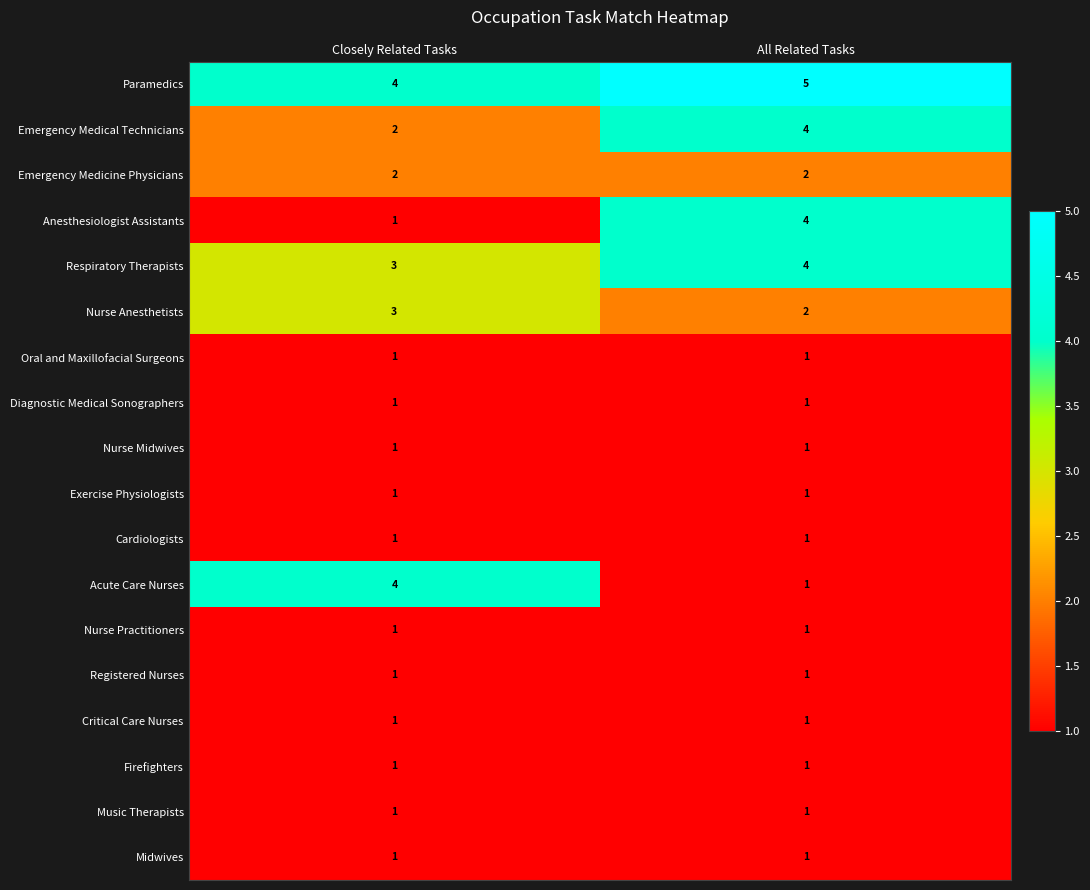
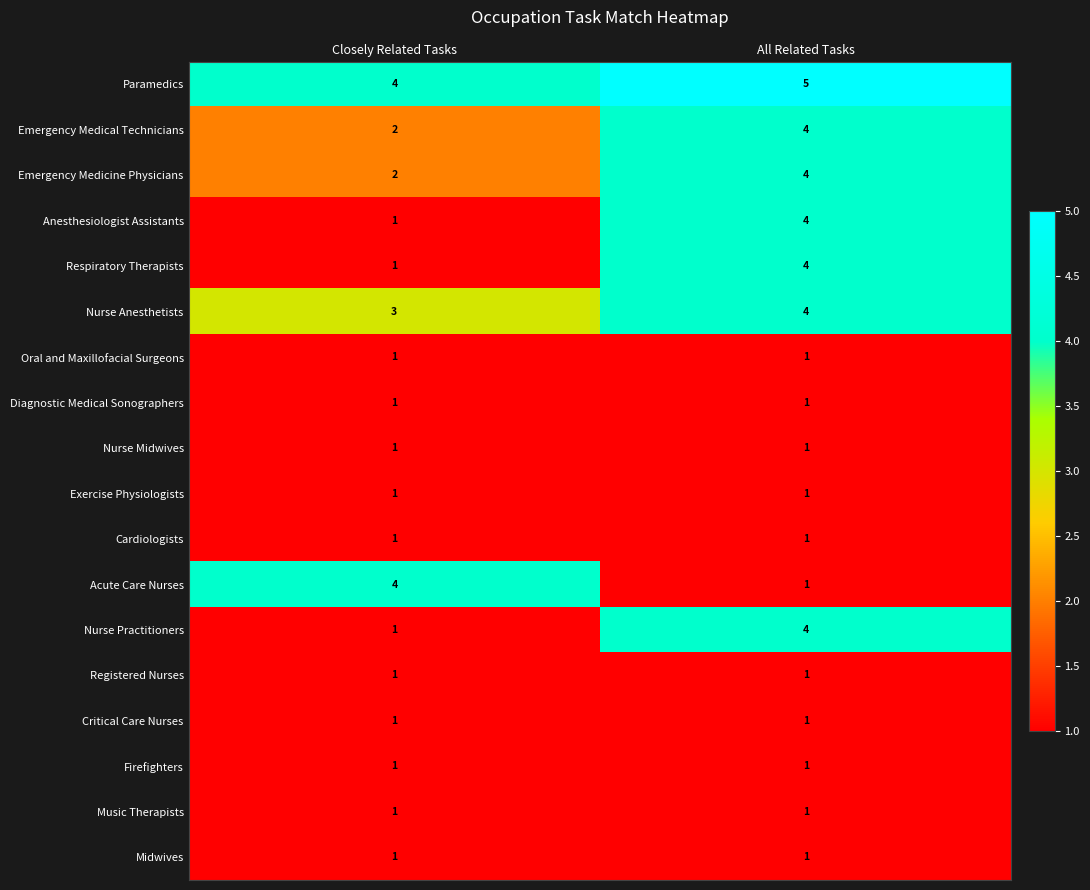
  {
    "Paramedics": {
      "Closely Related Tasks": 4,
      "All Related Tasks": 5
    },
    "Emergency Medical Technicians": {
      "Closely Related Tasks": 2,
      "All Related Tasks": 4
    },
    "Emergency Medicine Physicians": {
      "Closely Related Tasks": 2,
-     "All Related Tasks": 2
+     "All Related Tasks": 4
    },
    "Anesthesiologist Assistants": {
      "Closely Related Tasks": 1,
      "All Related Tasks": 4
    },
    "Respiratory Therapists": {
-     "Closely Related Tasks": 3,
+     "Closely Related Tasks": 1,
      "All Related Tasks": 4
    },
    "Nurse Anesthetists": {
      "Closely Related Tasks": 3,
-     "All Related Tasks": 2
+     "All Related Tasks": 4
    },
    "Oral and Maxillofacial Surgeons": {
      "Closely Related Tasks": 1,
      "All Related Tasks": 1
    },
    "Diagnostic Medical Sonographers": {
      "Closely Related Tasks": 1,
      "All Related Tasks": 1
    },
    "Nurse Midwives": {
      "Closely Related Tasks": 1,
      "All Related Tasks": 1
    },
    "Exercise Physiologists": {
      "Closely Related Tasks": 1,
      "All Related Tasks": 1
    },
    "Cardiologists": {
      "Closely Related Tasks": 1,
      "All Related Tasks": 1
    },
    "Acute Care Nurses": {
      "Closely Related Tasks": 4,
      "All Related Tasks": 1
    },
    "Nurse Practitioners": {
      "Closely Related Tasks": 1,
-     "All Related Tasks": 1
+     "All Related Tasks": 4
    },
    "Registered Nurses": {
      "Closely Related Tasks": 1,
      "All Related Tasks": 1
    },
    "Critical Care Nurses": {
      "Closely Related Tasks": 1,
      "All Related Tasks": 1
    },
    "Firefighters": {
      "Closely Related Tasks": 1,
      "All Related Tasks": 1
    },
    "Music Therapists": {
      "Closely Related Tasks": 1,
      "All Related Tasks": 1
    },
    "Midwives": {
      "Closely Related Tasks": 1,
      "All Related Tasks": 1
    }
  }
